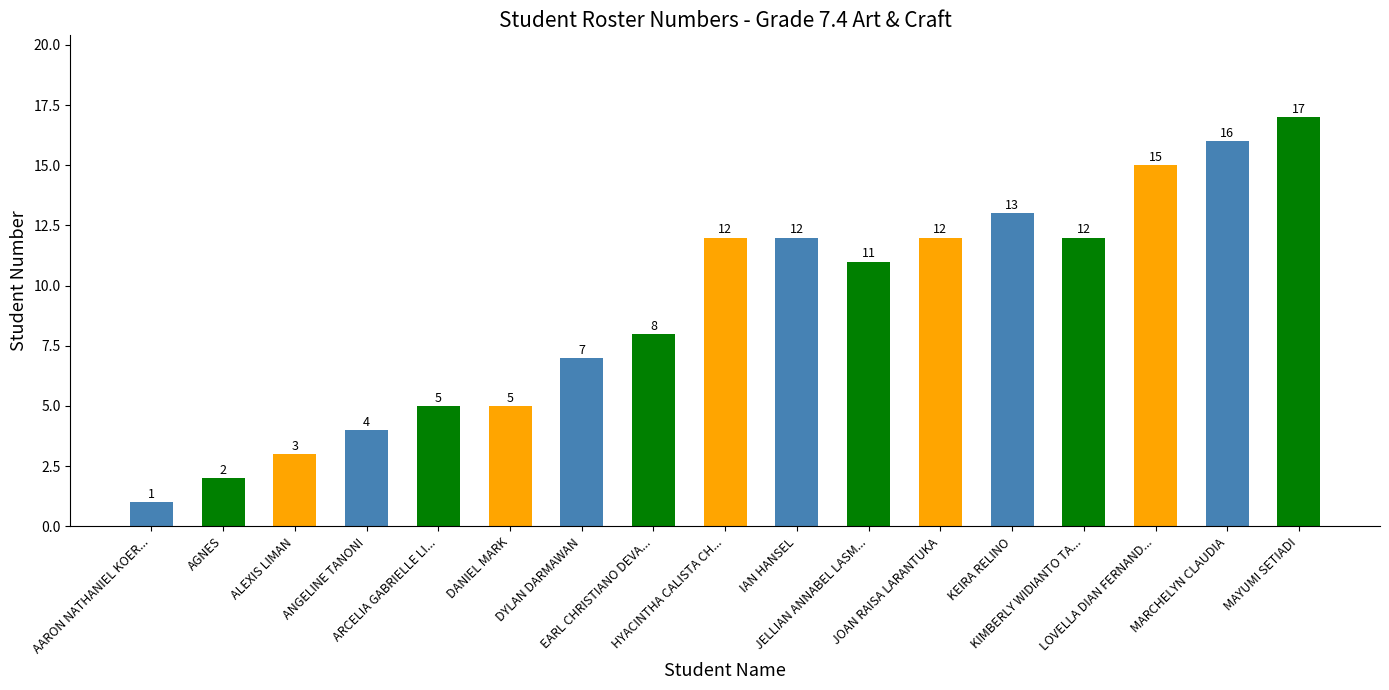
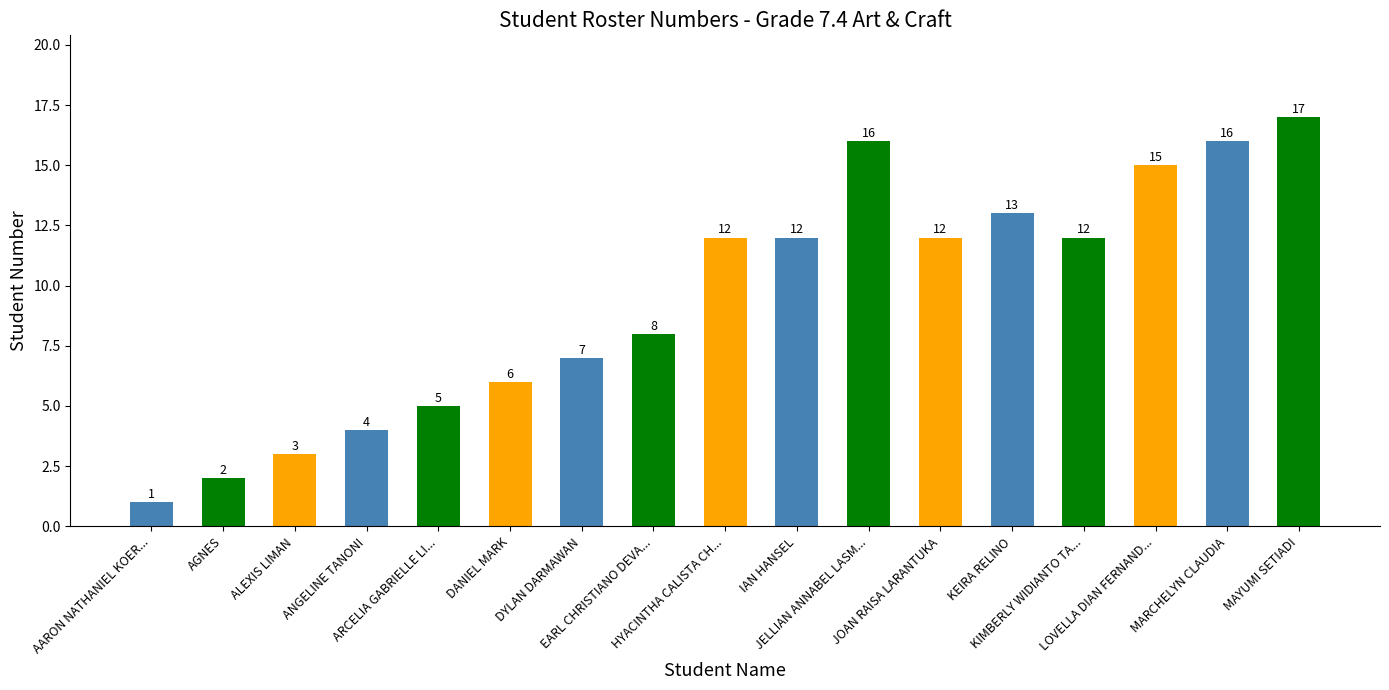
  {
    "AARON NATHANIEL KOER...": 1,
    "AGNES": 2,
    "ALEXIS LIMAN": 3,
    "ANGELINE TANONI": 4,
    "ARCELIA GABRIELLE LI...": 5,
-   "DANIEL MARK": 5,
+   "DANIEL MARK": 6,
    "DYLAN DARMAWAN": 7,
    "EARL CHRISTIANO DEVA...": 8,
    "HYACINTHA CALISTA CH...": 12,
    "IAN HANSEL": 12,
-   "JELLIAN ANNABEL LASM...": 11,
+   "JELLIAN ANNABEL LASM...": 16,
    "JOAN RAISA LARANTUKA": 12,
    "KEIRA RELINO": 13,
    "KIMBERLY WIDIANTO TA...": 12,
    "LOVELLA DIAN FERNAND...": 15,
    "MARCHELYN CLAUDIA": 16,
    "MAYUMI SETIADI": 17
  }
